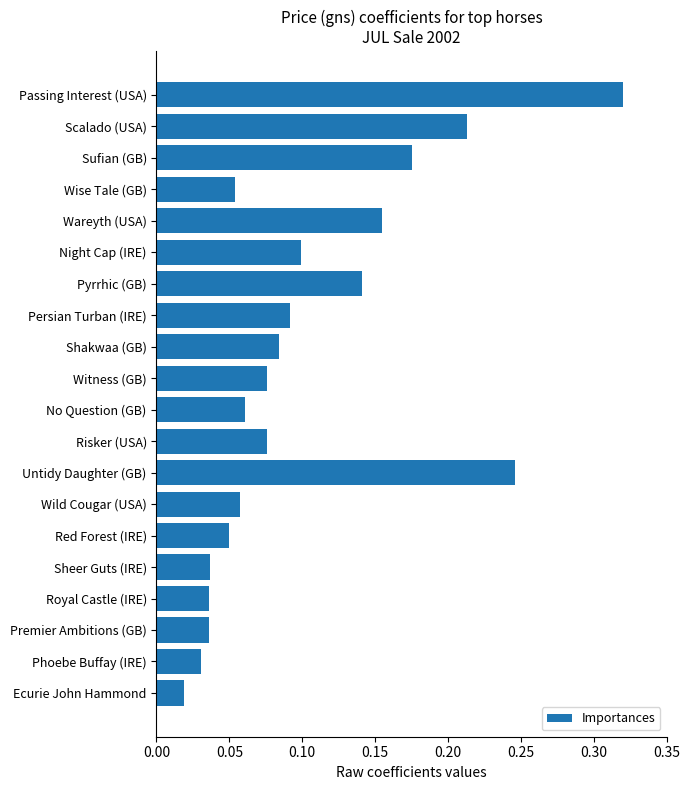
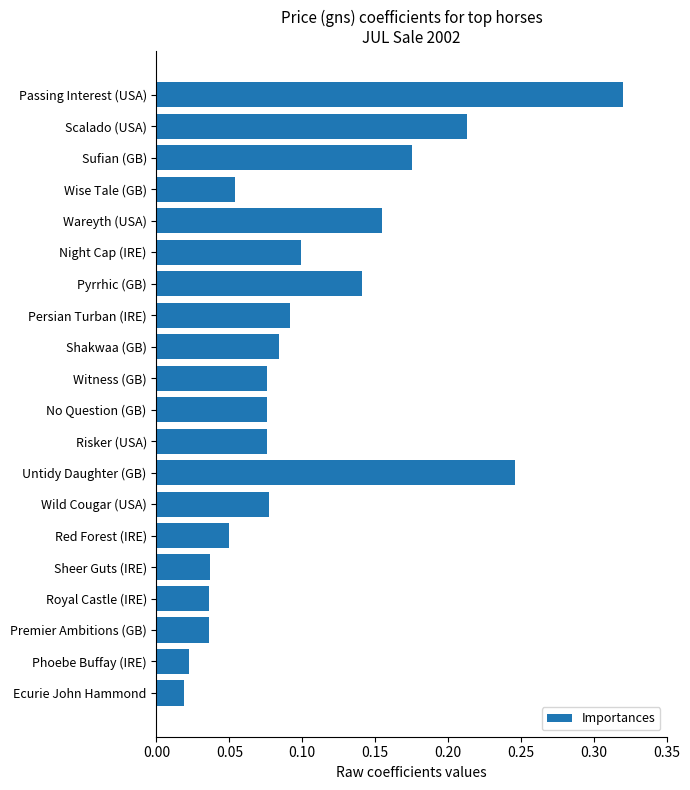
  {
    "Passing Interest (USA)": 0.320,
    "Scalado (USA)": 0.213,
    "Sufian (GB)": 0.175,
    "Wise Tale (GB)": 0.054,
    "Wareyth (USA)": 0.155,
    "Night Cap (IRE)": 0.099,
    "Pyrrhic (GB)": 0.141,
    "Persian Turban (IRE)": 0.091,
    "Shakwaa (GB)": 0.084,
    "Witness (GB)": 0.076,
-   "No Question (GB)": 0.061,
+   "No Question (GB)": 0.076,
    "Risker (USA)": 0.076,
    "Untidy Daughter (GB)": 0.246,
-   "Wild Cougar (USA)": 0.057,
+   "Wild Cougar (USA)": 0.077,
    "Red Forest (IRE)": 0.050,
    "Sheer Guts (IRE)": 0.037,
    "Royal Castle (IRE)": 0.036,
    "Premier Ambitions (GB)": 0.036,
-   "Phoebe Buffay (IRE)": 0.030,
+   "Phoebe Buffay (IRE)": 0.022,
    "Ecurie John Hammond": 0.019
  }
